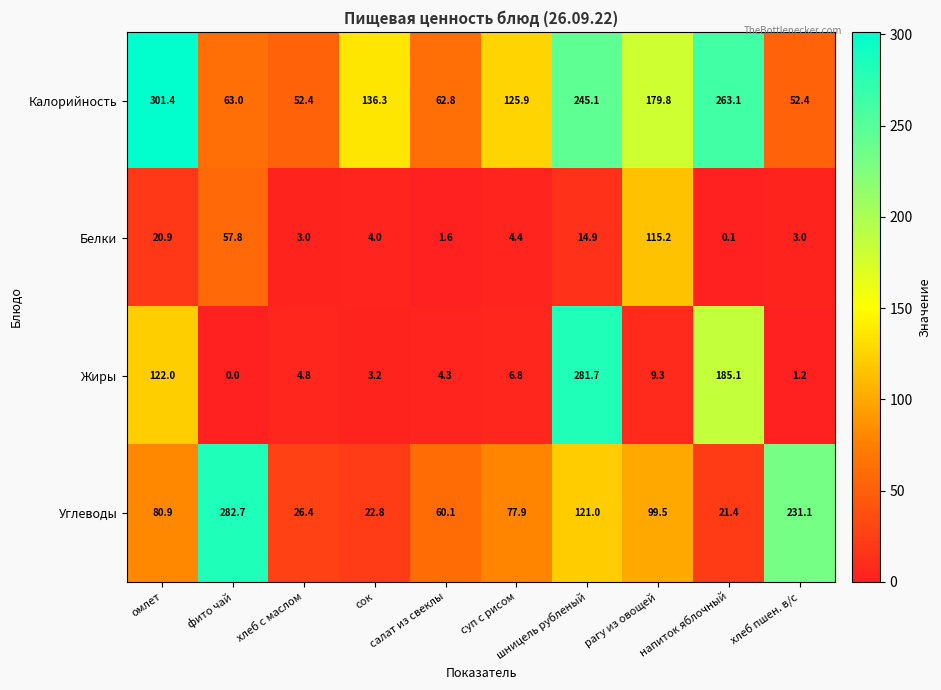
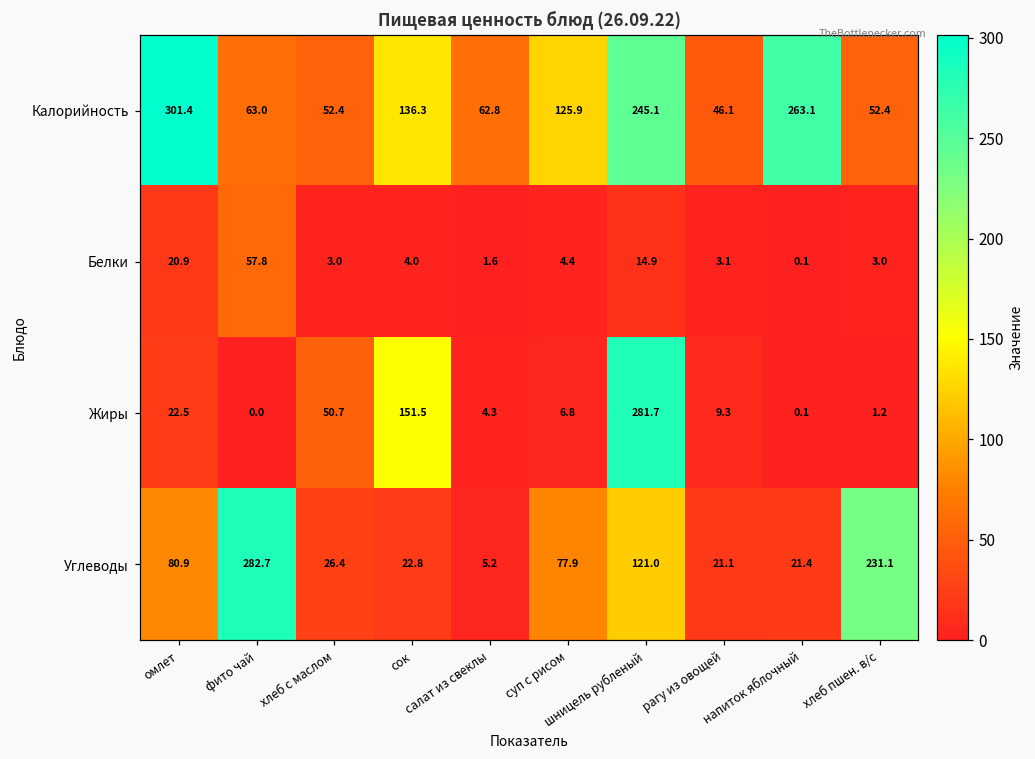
  {
    "Калорийность": {
      "омлет": 301.4,
      "фито чай": 63.0,
      "хлеб с маслом": 52.4,
      "сок": 136.3,
      "салат из свеклы": 62.8,
      "суп с рисом": 125.9,
      "шницель рубленый": 245.1,
-     "рагу из овощей": 179.8,
+     "рагу из овощей": 46.1,
      "напиток яблочный": 263.1,
      "хлеб пшен. в/с": 52.4
    },
    "Белки": {
      "омлет": 20.9,
      "фито чай": 57.8,
      "хлеб с маслом": 3.0,
      "сок": 4.0,
      "салат из свеклы": 1.6,
      "суп с рисом": 4.4,
      "шницель рубленый": 14.9,
-     "рагу из овощей": 115.2,
+     "рагу из овощей": 3.1,
      "напиток яблочный": 0.1,
      "хлеб пшен. в/с": 3.0
    },
    "Жиры": {
-     "омлет": 122.0,
+     "омлет": 22.5,
      "фито чай": 0.0,
-     "хлеб с маслом": 4.8,
-     "сок": 3.2,
+     "хлеб с маслом": 50.7,
+     "сок": 151.5,
      "салат из свеклы": 4.3,
      "суп с рисом": 6.8,
      "шницель рубленый": 281.7,
      "рагу из овощей": 9.3,
-     "напиток яблочный": 185.1,
+     "напиток яблочный": 0.1,
      "хлеб пшен. в/с": 1.2
    },
    "Углеводы": {
      "омлет": 80.9,
      "фито чай": 282.7,
      "хлеб с маслом": 26.4,
      "сок": 22.8,
-     "салат из свеклы": 60.1,
+     "салат из свеклы": 5.2,
      "суп с рисом": 77.9,
      "шницель рубленый": 121.0,
-     "рагу из овощей": 99.5,
+     "рагу из овощей": 21.1,
      "напиток яблочный": 21.4,
      "хлеб пшен. в/с": 231.1
    }
  }
